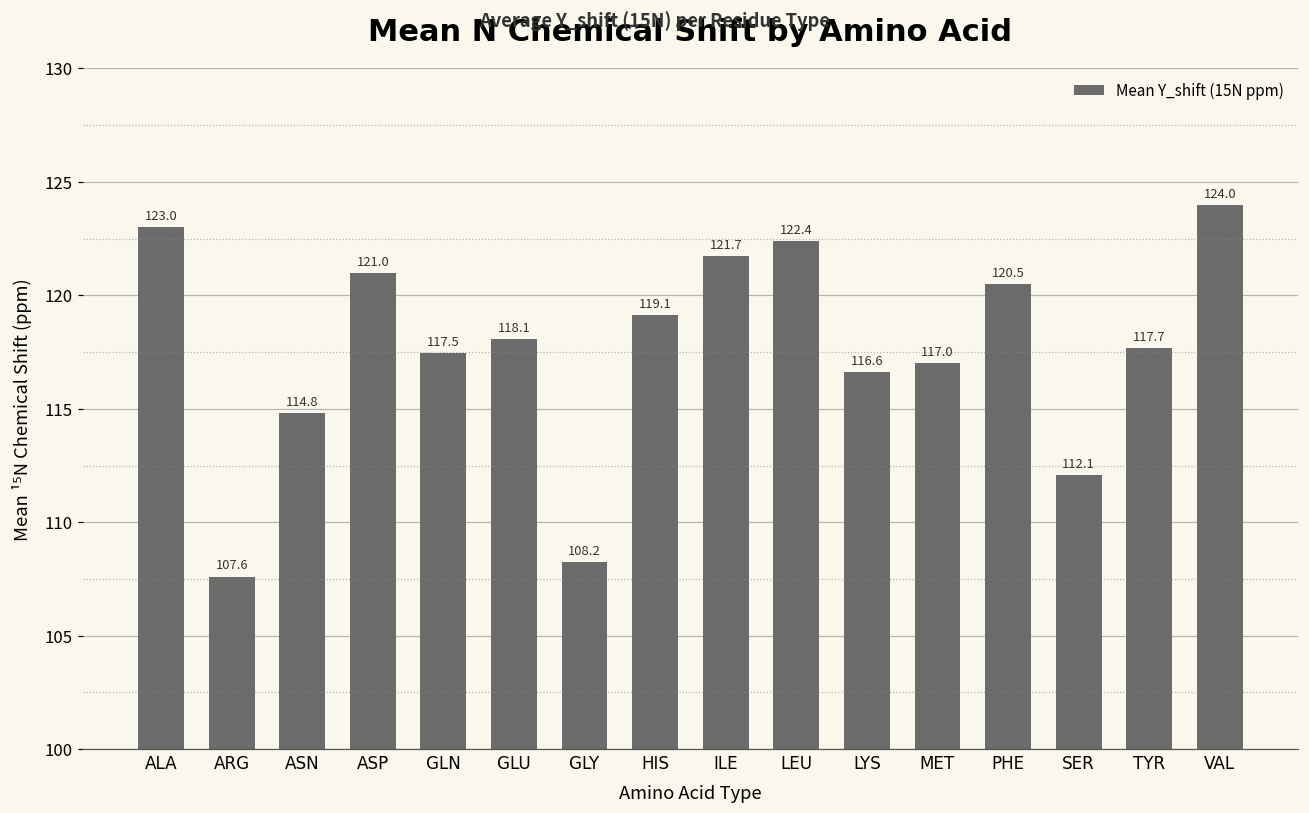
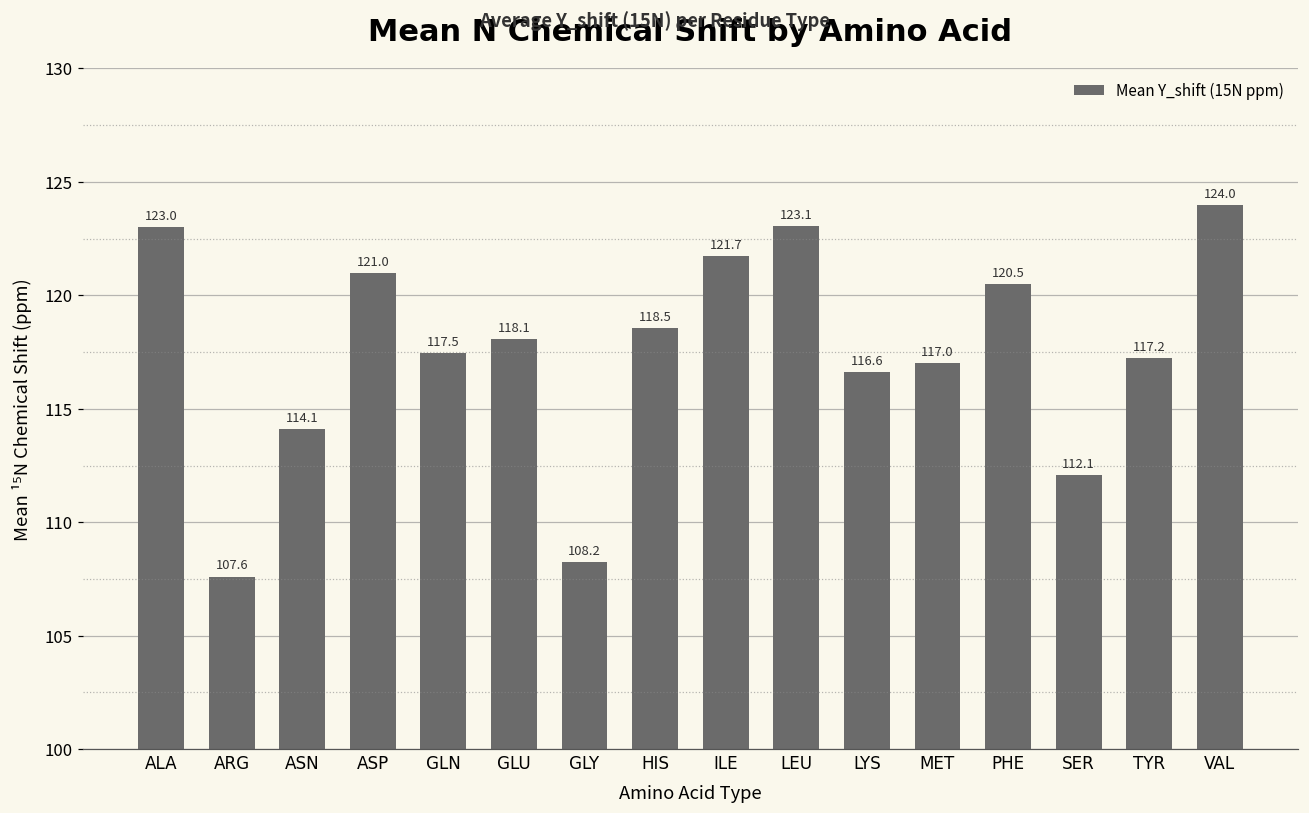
  {
    "ALA": 123.0,
    "ARG": 107.6,
-   "ASN": 114.8,
+   "ASN": 114.1,
    "ASP": 121.0,
    "GLN": 117.5,
    "GLU": 118.1,
    "GLY": 108.2,
-   "HIS": 119.1,
+   "HIS": 118.5,
    "ILE": 121.7,
-   "LEU": 122.4,
+   "LEU": 123.1,
    "LYS": 116.6,
    "MET": 117.0,
    "PHE": 120.5,
    "SER": 112.1,
-   "TYR": 117.7,
+   "TYR": 117.2,
    "VAL": 124.0
  }
